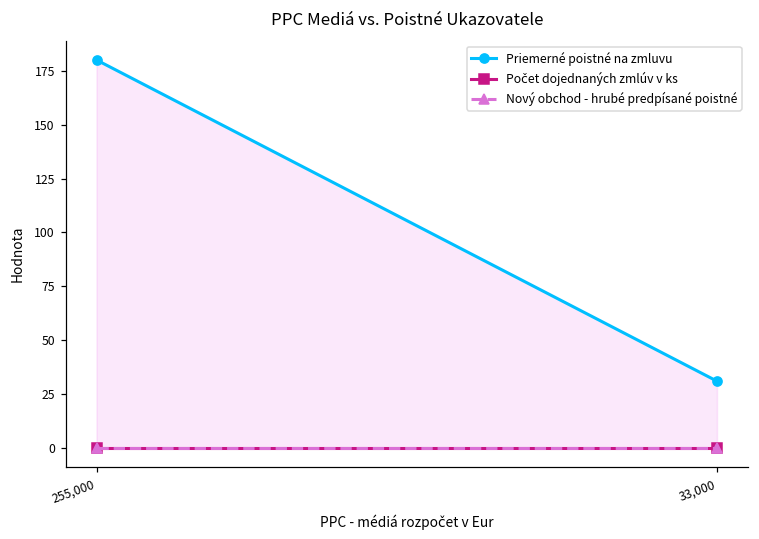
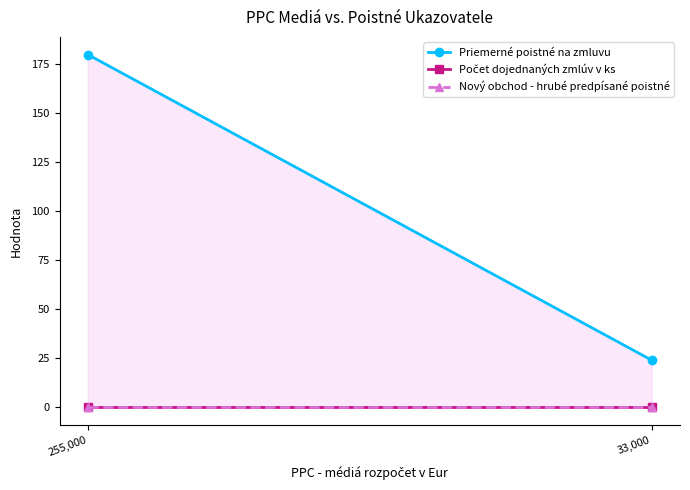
  {
    "Priemerné poistné na zmluvu": {
      "255,000": 180,
-     "33,000": 31
+     "33,000": 24
    },
    "Nový obchod - hrubé predpísané poistné": {
      "255,000": 0,
      "33,000": 0
    }
  }
